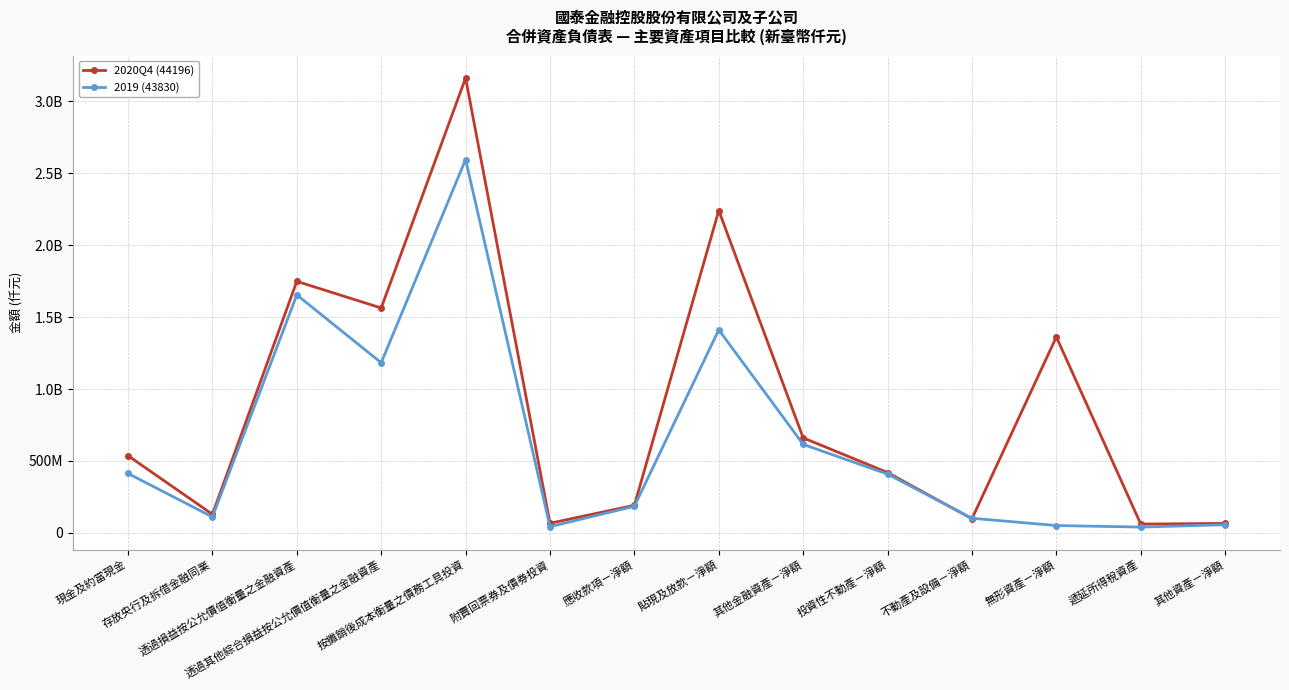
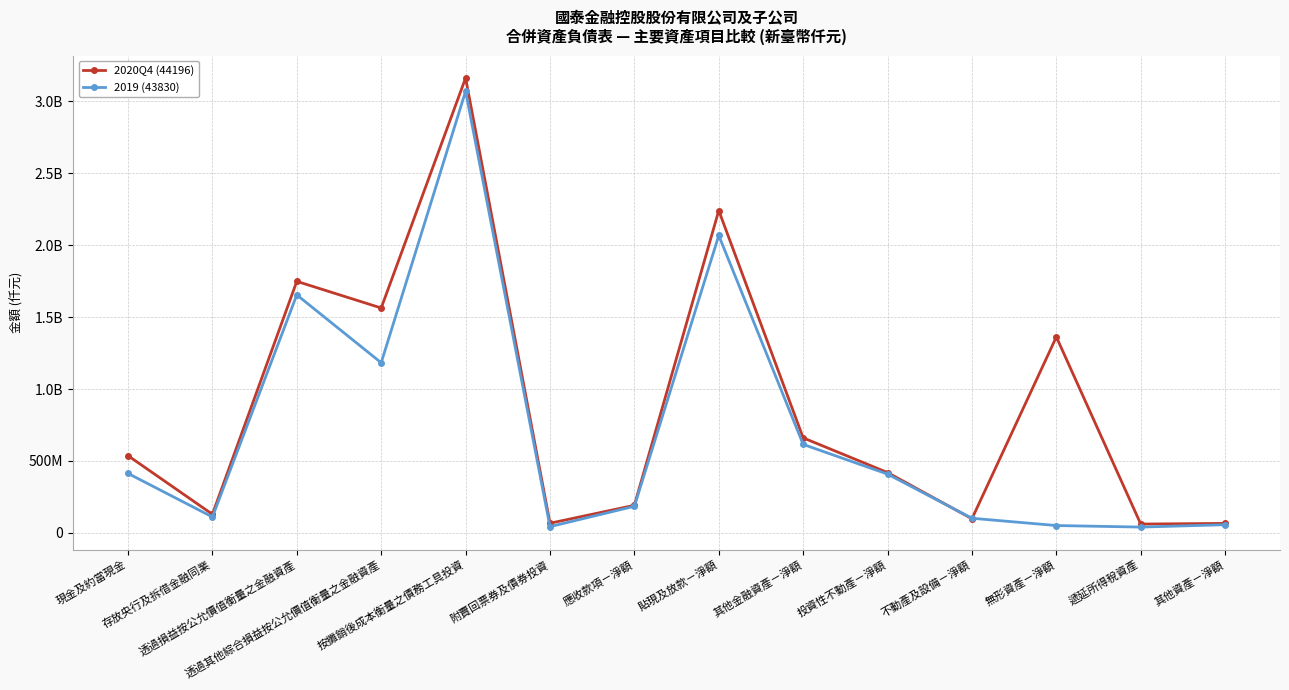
  {
    "2020Q4 (44196)": {
      "現金及約當現金": 540000000,
      "存放央行及拆借金融同業": 130000000,
      "透過損益按公允價值衡量之金融資產": 1750000000,
      "透過其他綜合損益按公允價值衡量之金融資產": 1560000000,
      "按攤銷後成本衡量之債務工具投資": 3160000000,
      "附賣回票券及債券投資": 70000000,
      "貼現及放款－淨額": 2240000000,
      "其他金融資產－淨額": 660000000,
      "無形資產－淨額": 1360000000,
      "遞延所得稅資產": 60000000
    },
    "2019 (43830)": {
      "現金及約當現金": 410000000,
      "存放央行及拆借金融同業": 110000000,
      "透過損益按公允價值衡量之金融資產": 1650000000,
      "透過其他綜合損益按公允價值衡量之金融資產": 1180000000,
-     "按攤銷後成本衡量之債務工具投資": 2590000000,
+     "按攤銷後成本衡量之債務工具投資": 3070000000,
      "附賣回票券及債券投資": 40000000,
-     "貼現及放款－淨額": 1410000000,
+     "貼現及放款－淨額": 2070000000,
      "其他金融資產－淨額": 620000000,
      "無形資產－淨額": 50000000,
      "遞延所得稅資產": 40000000
    }
  }
